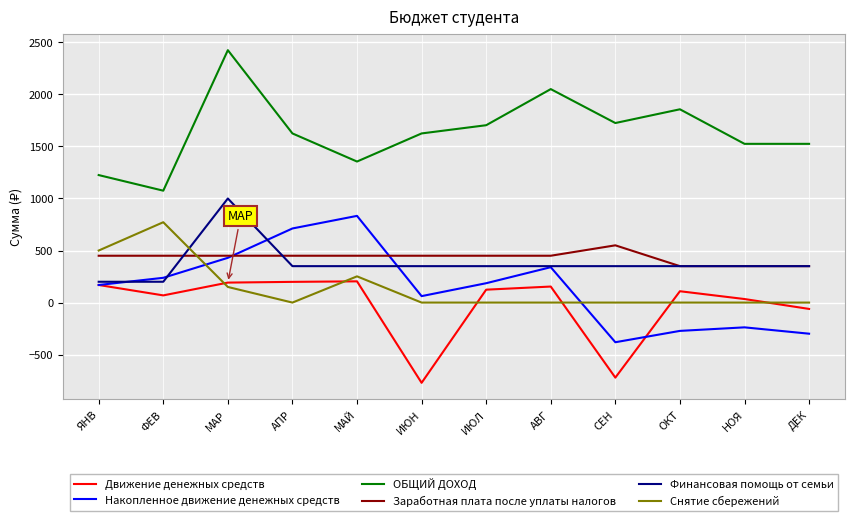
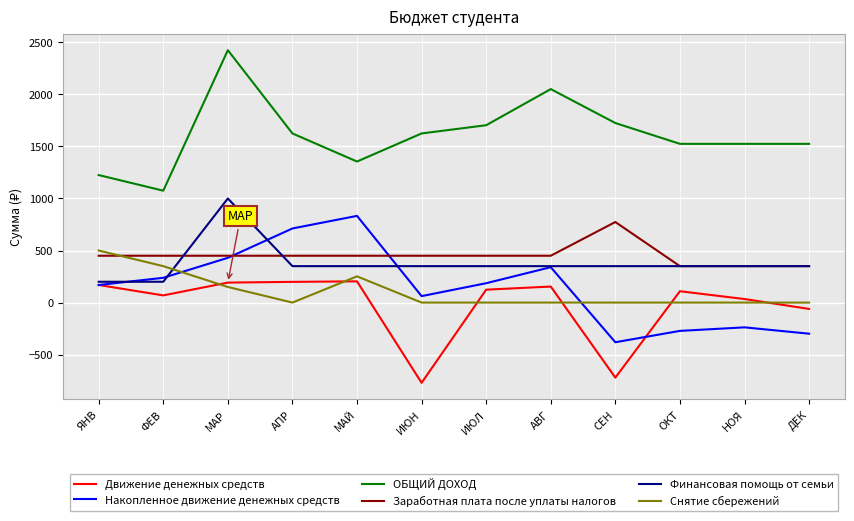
  {
    "Движение денежных средств": {
      "ФЕВ": 70,
      "МАР": 190,
      "АПР": 200,
      "МАЙ": 200,
      "ИЮН": -770,
      "ИЮЛ": 120,
      "АВГ": 150,
      "СЕН": -720,
      "ОКТ": 110,
      "НОЯ": 30,
      "ДЕК": -60
    },
    "Накопленное движение денежных средств": {
      "ФЕВ": 240,
      "АПР": 710,
      "МАЙ": 830,
      "ИЮН": 60,
      "ИЮЛ": 190,
      "СЕН": -380,
      "ОКТ": -270,
      "НОЯ": -240,
      "ДЕК": -300
    },
    "ОБЩИЙ ДОХОД": {
      "ЯНВ": 1230,
      "ФЕВ": 1080,
      "МАР": 2430,
      "АПР": 1630,
      "МАЙ": 1360,
      "ИЮН": 1630,
      "ИЮЛ": 1700,
      "АВГ": 2050,
      "СЕН": 1730,
-     "ОКТ": 1860,
+     "ОКТ": 1530,
      "НОЯ": 1530,
      "ДЕК": 1530
    },
    "Заработная плата после уплаты налогов": {
      "ЯНВ": 450,
      "ФЕВ": 450,
      "АПР": 450,
      "МАЙ": 450,
      "ИЮН": 450,
      "ИЮЛ": 450,
      "АВГ": 450,
-     "СЕН": 550
+     "СЕН": 770
    },
    "Финансовая помощь от семьи": {
      "ЯНВ": 200,
      "ФЕВ": 200,
      "МАР": 1000,
      "АПР": 350,
      "МАЙ": 350,
      "ИЮН": 350,
      "ИЮЛ": 350,
      "СЕН": 350
    },
    "Снятие сбережений": {
      "ЯНВ": 500,
-     "ФЕВ": 770,
+     "ФЕВ": 350,
      "МАР": 150,
      "АПР": 0,
      "МАЙ": 250,
      "ИЮН": 0,
      "ИЮЛ": 0,
      "АВГ": 0,
      "СЕН": 0,
      "ОКТ": 0,
      "НОЯ": 0,
      "ДЕК": 0
    }
  }
